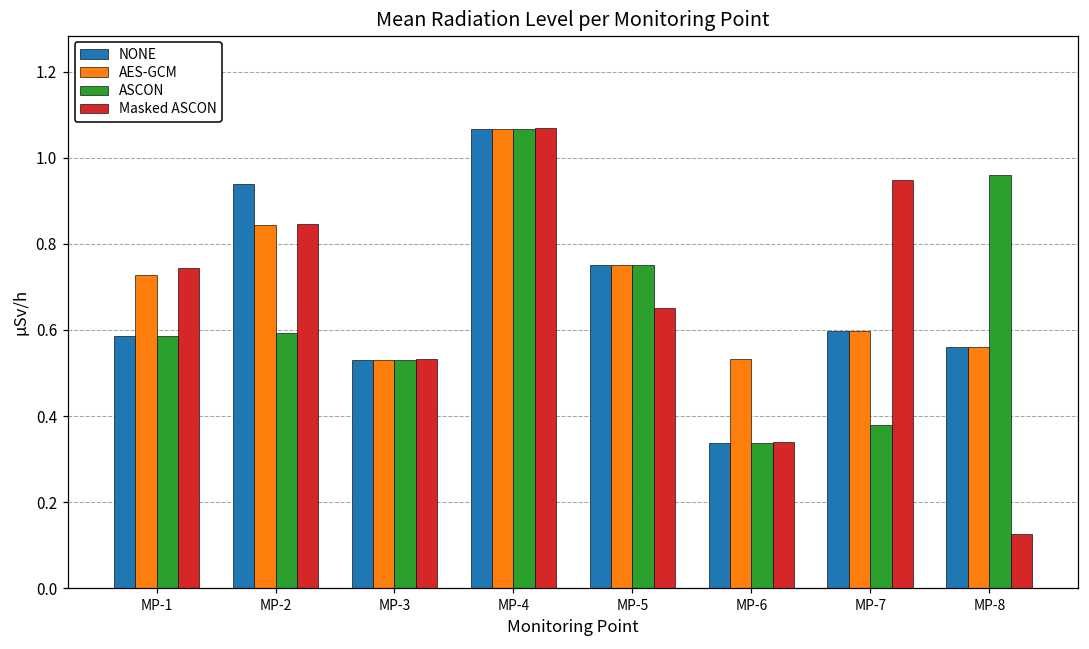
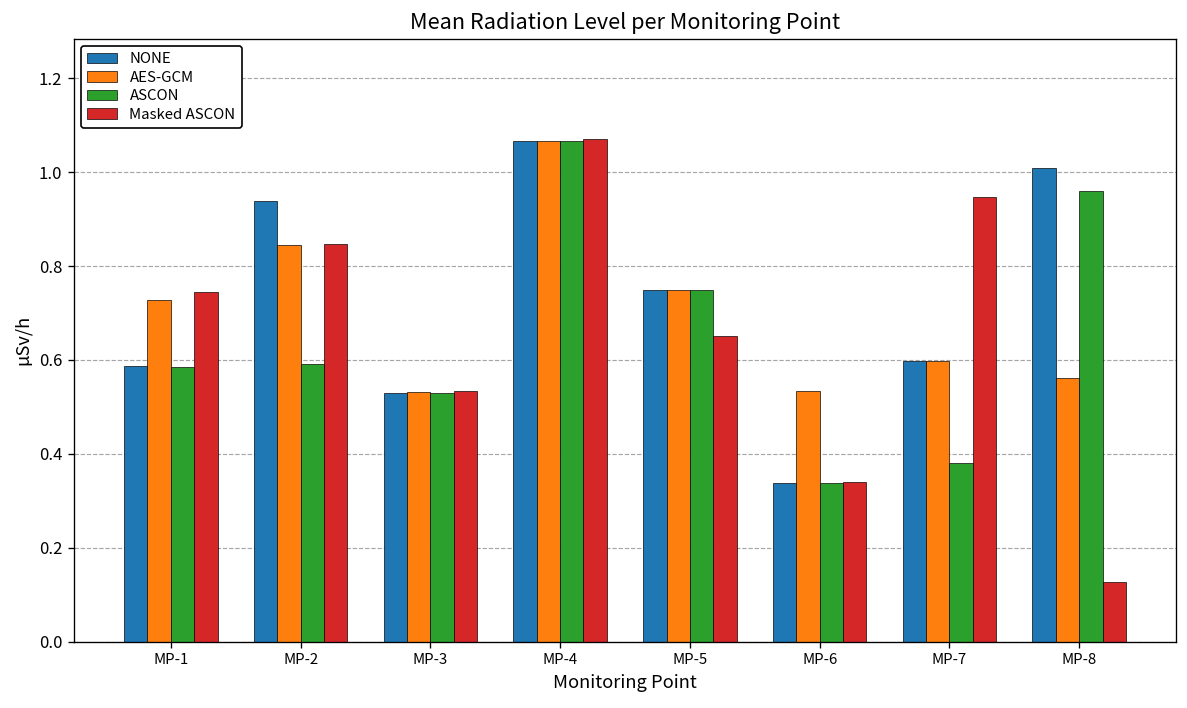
  {
    "NONE": {
      "MP-1": 0.59,
      "MP-2": 0.94,
      "MP-3": 0.53,
      "MP-4": 1.07,
      "MP-5": 0.75,
      "MP-6": 0.34,
      "MP-7": 0.60,
-     "MP-8": 0.56
+     "MP-8": 1.01
    },
    "AES-GCM": {
      "MP-1": 0.73,
      "MP-2": 0.84,
      "MP-3": 0.53,
      "MP-4": 1.07,
      "MP-5": 0.75,
      "MP-6": 0.53,
      "MP-7": 0.60,
      "MP-8": 0.56
    },
    "ASCON": {
      "MP-1": 0.59,
      "MP-2": 0.59,
      "MP-3": 0.53,
      "MP-4": 1.07,
      "MP-5": 0.75,
      "MP-6": 0.34,
      "MP-7": 0.38,
      "MP-8": 0.96
    },
    "Masked ASCON": {
      "MP-1": 0.74,
      "MP-2": 0.85,
      "MP-3": 0.53,
      "MP-4": 1.07,
      "MP-5": 0.65,
      "MP-6": 0.34,
      "MP-7": 0.95,
      "MP-8": 0.13
    }
  }
